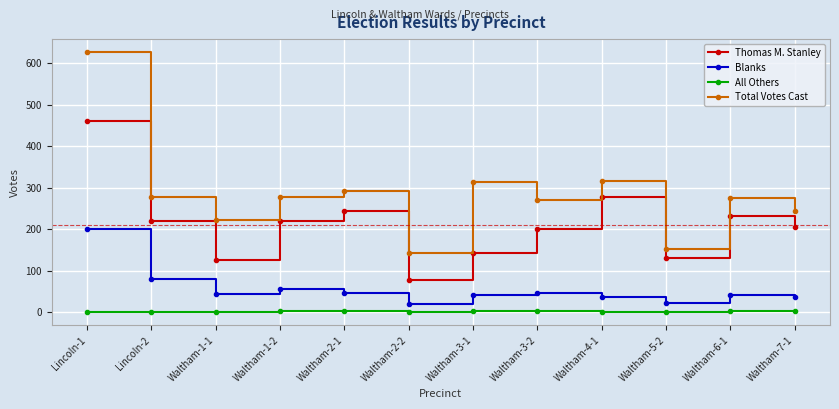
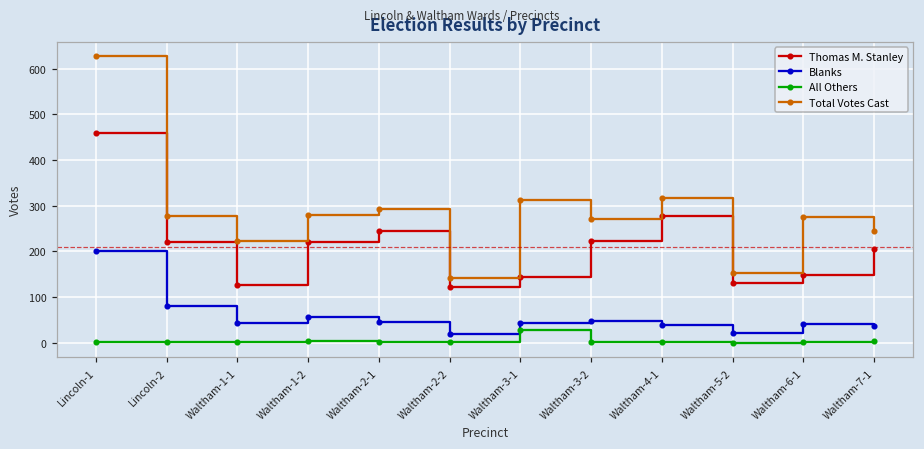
  {
    "Thomas M. Stanley": {
      "Lincoln-1": 460,
      "Lincoln-2": 220,
      "Waltham-1-1": 130,
      "Waltham-1-2": 220,
      "Waltham-2-1": 240,
-     "Waltham-2-2": 80,
+     "Waltham-2-2": 120,
      "Waltham-3-1": 140,
-     "Waltham-3-2": 200,
+     "Waltham-3-2": 220,
      "Waltham-4-1": 280,
      "Waltham-5-2": 130,
-     "Waltham-6-1": 230,
+     "Waltham-6-1": 150,
      "Waltham-7-1": 210
    },
    "Blanks": {
      "Lincoln-1": 200,
      "Lincoln-2": 80,
      "Waltham-1-1": 40,
      "Waltham-1-2": 60,
      "Waltham-2-1": 50,
      "Waltham-2-2": 20,
      "Waltham-3-1": 40,
      "Waltham-3-2": 50,
      "Waltham-4-1": 40,
      "Waltham-5-2": 20,
      "Waltham-6-1": 40,
      "Waltham-7-1": 40
    },
    "All Others": {
      "Lincoln-1": 0,
      "Lincoln-2": 0,
      "Waltham-1-1": 0,
      "Waltham-1-2": 0,
      "Waltham-2-1": 0,
      "Waltham-2-2": 0,
-     "Waltham-3-1": 0,
+     "Waltham-3-1": 30,
      "Waltham-3-2": 0,
      "Waltham-4-1": 0,
      "Waltham-5-2": 0,
      "Waltham-6-1": 0,
      "Waltham-7-1": 0
    },
    "Total Votes Cast": {
      "Lincoln-1": 630,
      "Lincoln-2": 280,
      "Waltham-1-1": 220,
      "Waltham-1-2": 280,
      "Waltham-2-1": 290,
      "Waltham-2-2": 140,
      "Waltham-3-1": 310,
      "Waltham-3-2": 270,
      "Waltham-4-1": 320,
      "Waltham-5-2": 150,
      "Waltham-6-1": 280,
      "Waltham-7-1": 250
    }
  }
